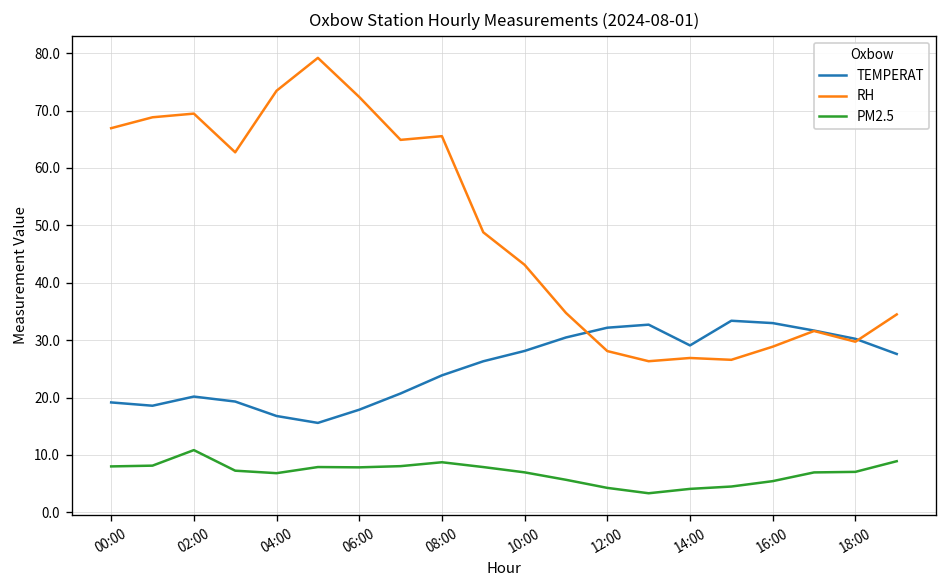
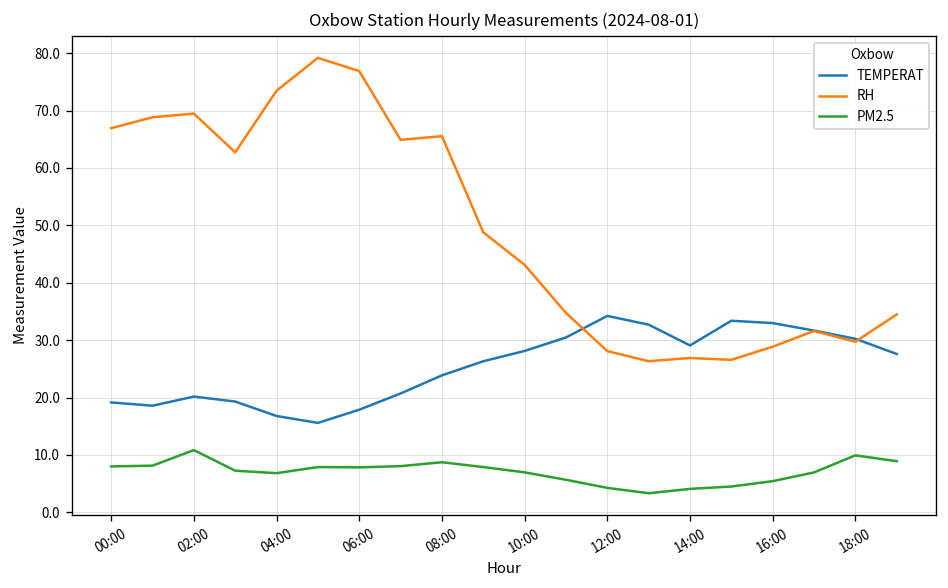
  {
    "TEMPERAT": {
      "00:00": 19,
      "02:00": 20,
      "04:00": 17,
      "06:00": 18,
      "08:00": 24,
      "10:00": 28,
-     "12:00": 32,
+     "12:00": 34,
      "14:00": 29,
      "16:00": 33
    },
    "RH": {
      "00:00": 67,
      "02:00": 69,
      "04:00": 73,
-     "06:00": 72,
+     "06:00": 77,
      "08:00": 66,
      "10:00": 43,
      "12:00": 28,
      "14:00": 27,
      "16:00": 29
    },
    "PM2.5": {
      "00:00": 8,
      "02:00": 11,
      "04:00": 7,
      "06:00": 8,
      "08:00": 9,
      "10:00": 7,
      "12:00": 4,
      "14:00": 4,
      "16:00": 5,
-     "18:00": 7
+     "18:00": 10
    }
  }
